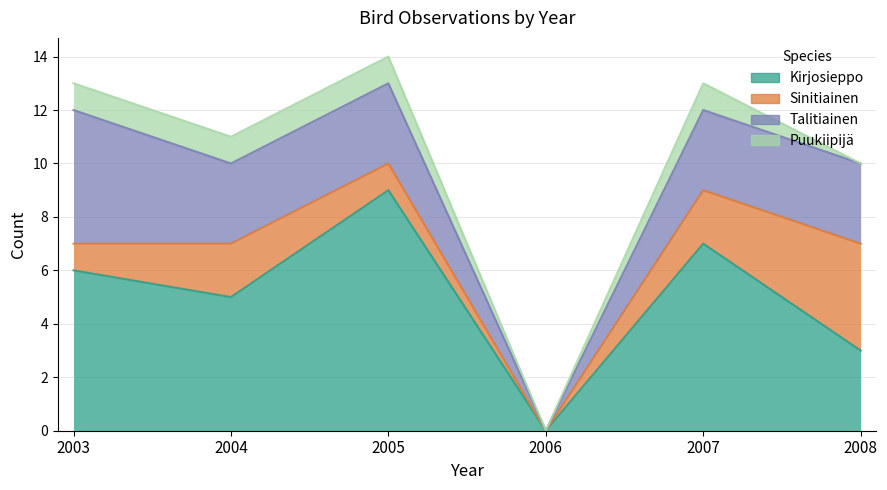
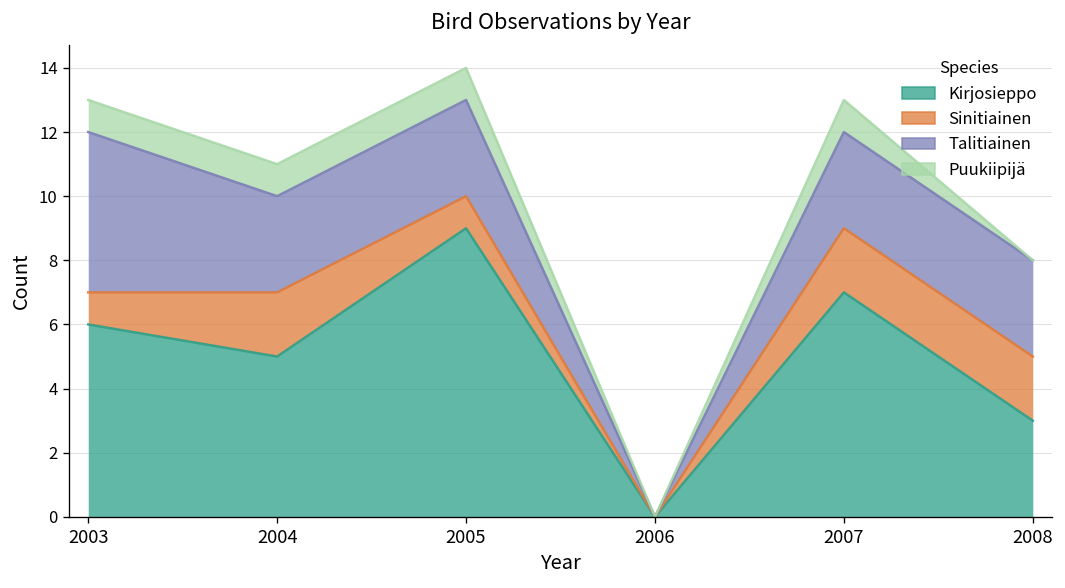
  {
    "Kirjosieppo": {
      "2003": 6,
      "2004": 5,
      "2005": 9,
      "2007": 7,
      "2008": 3
    },
    "Sinitiainen": {
      "2003": 1,
      "2004": 2,
      "2005": 1,
      "2007": 2,
-     "2008": 4
+     "2008": 2
    },
    "Talitiainen": {
      "2003": 5,
      "2004": 3,
      "2005": 3,
      "2007": 3
    },
    "Puukiipijä": {
      "2003": 1,
      "2004": 1,
      "2005": 1,
      "2007": 1
    }
  }
